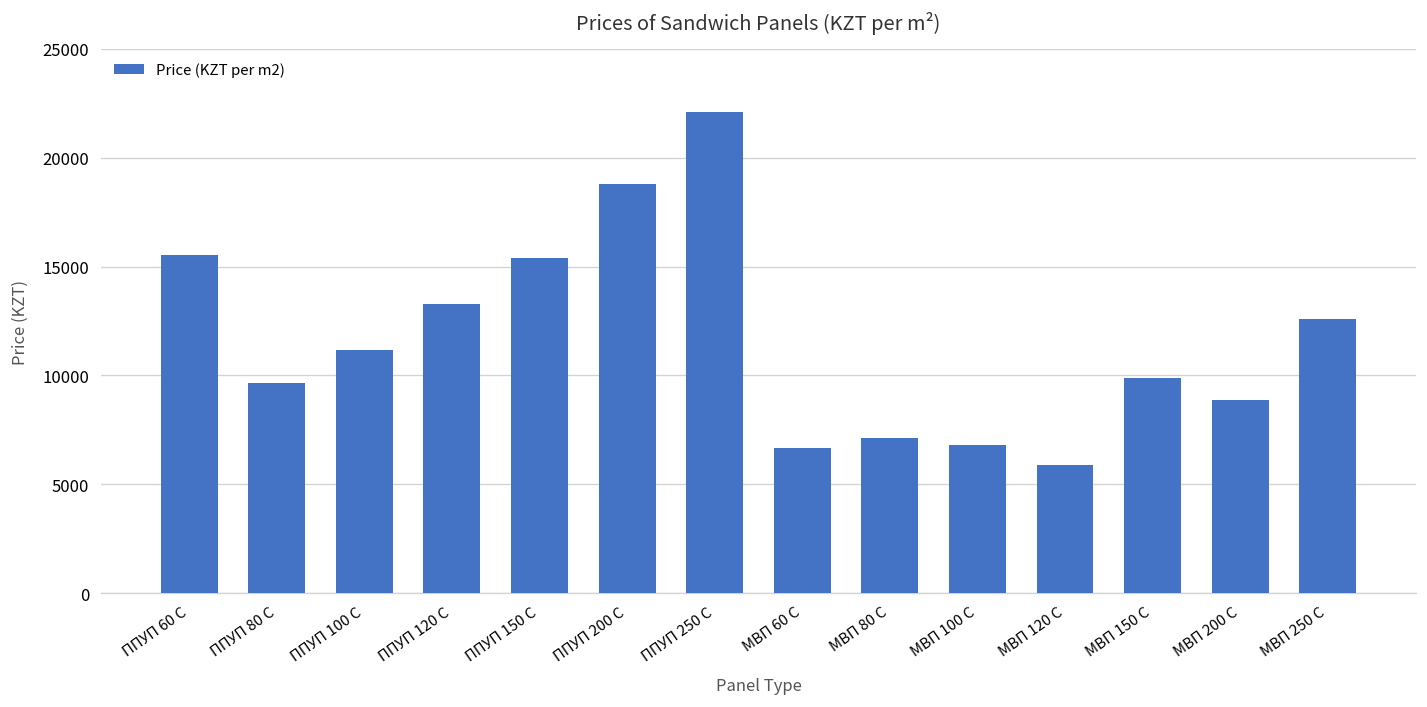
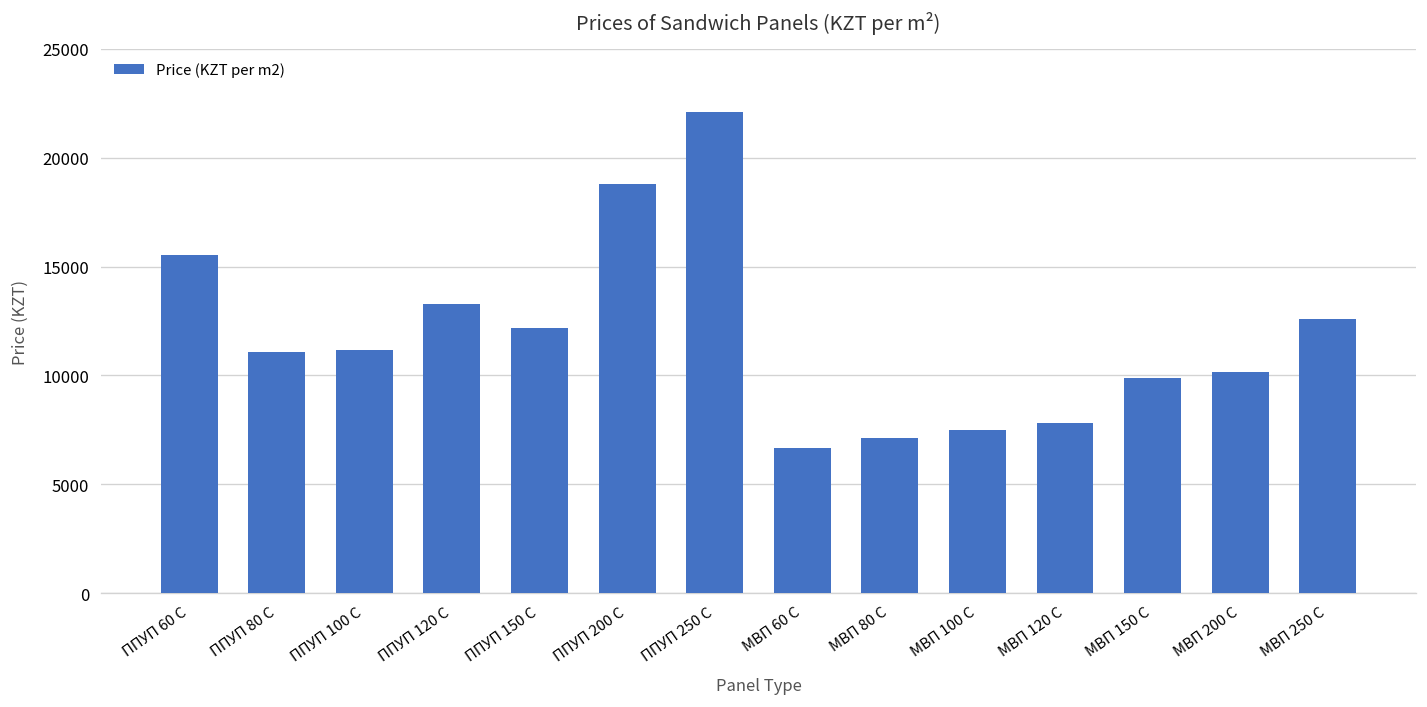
  {
    "ППУП 60 С": 15500,
-   "ППУП 80 С": 9600,
+   "ППУП 80 С": 11100,
    "ППУП 100 С": 11200,
    "ППУП 120 С": 13300,
-   "ППУП 150 С": 15400,
+   "ППУП 150 С": 12200,
    "ППУП 200 С": 18800,
    "ППУП 250 С": 22100,
    "МВП 60 С": 6700,
    "МВП 80 С": 7100,
-   "МВП 100 С": 6800,
-   "МВП 120 С": 5900,
+   "МВП 100 С": 7500,
+   "МВП 120 С": 7800,
    "МВП 150 С": 9900,
-   "МВП 200 С": 8900,
+   "МВП 200 С": 10200,
    "МВП 250 С": 12600
  }
